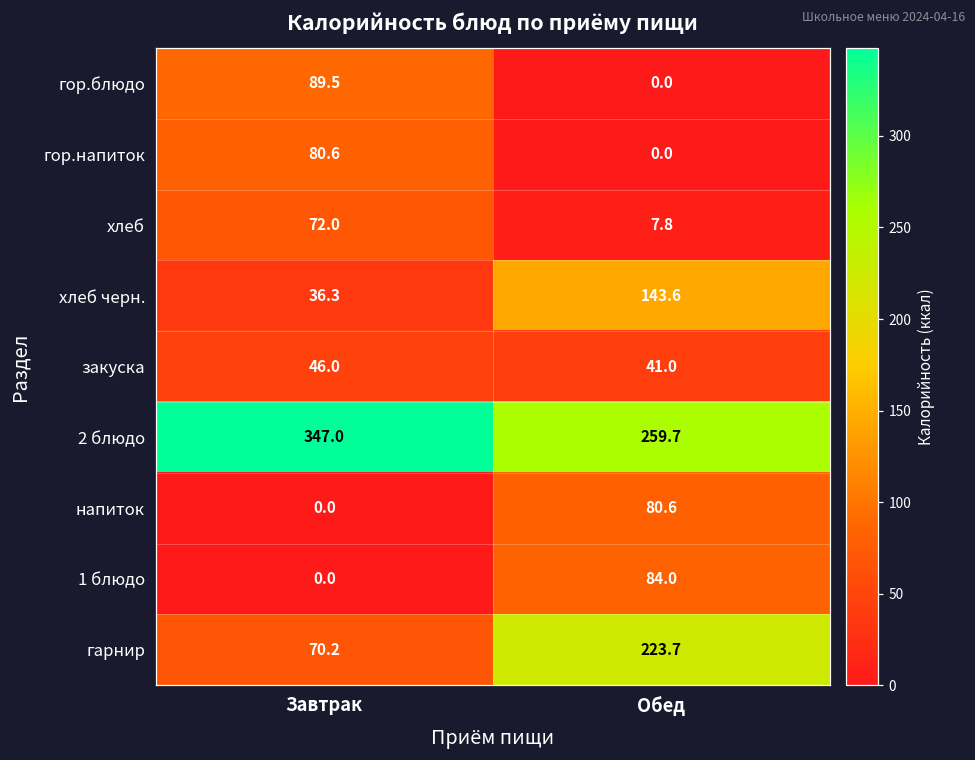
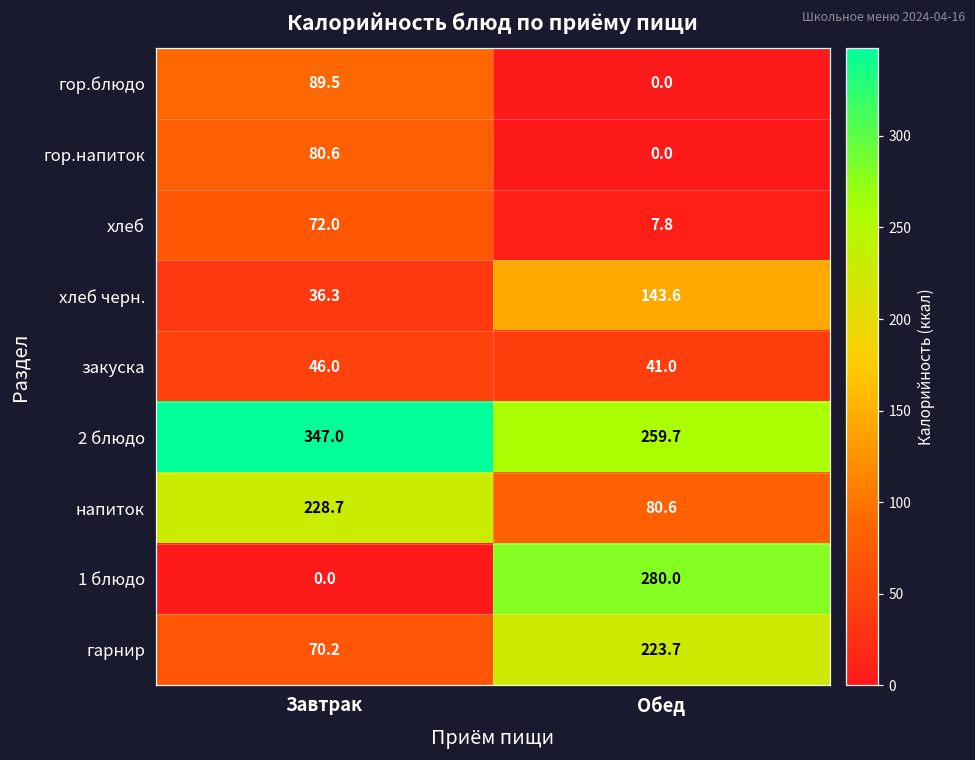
  {
    "гор.блюдо": {
      "Завтрак": 89.5,
      "Обед": 0.0
    },
    "гор.напиток": {
      "Завтрак": 80.6,
      "Обед": 0.0
    },
    "хлеб": {
      "Завтрак": 72.0,
      "Обед": 7.8
    },
    "хлеб черн.": {
      "Завтрак": 36.3,
      "Обед": 143.6
    },
    "закуска": {
      "Завтрак": 46.0,
      "Обед": 41.0
    },
    "2 блюдо": {
      "Завтрак": 347.0,
      "Обед": 259.7
    },
    "напиток": {
-     "Завтрак": 0.0,
+     "Завтрак": 228.7,
      "Обед": 80.6
    },
    "1 блюдо": {
      "Завтрак": 0.0,
-     "Обед": 84.0
+     "Обед": 280.0
    },
    "гарнир": {
      "Завтрак": 70.2,
      "Обед": 223.7
    }
  }
